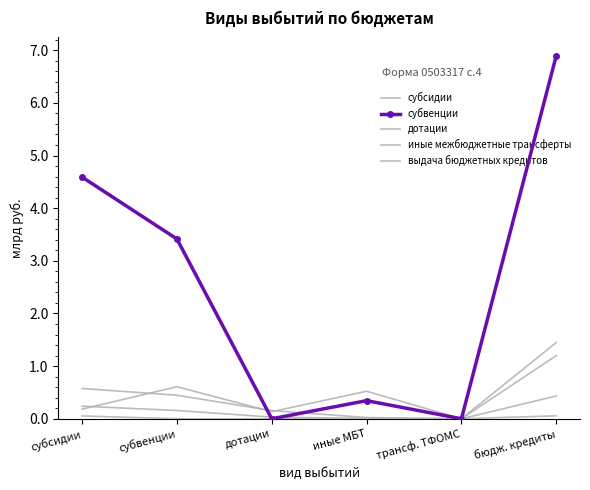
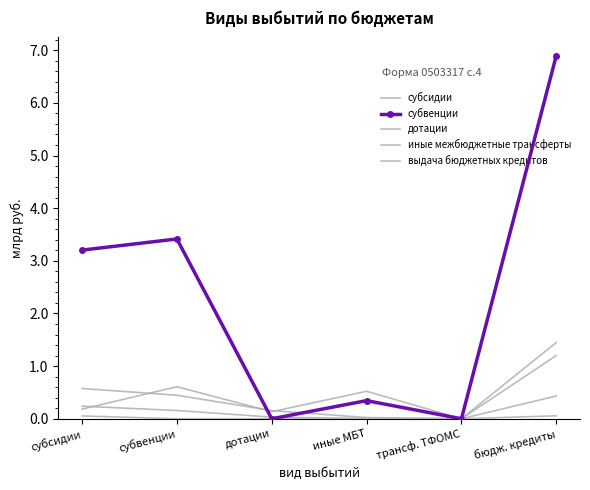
  {
    "субвенции": {
-     "субсидии": 4.6,
+     "субсидии": 3.2,
      "субвенции": 3.4,
      "иные МБТ": 0.3,
      "бюдж. кредиты": 6.9
    }
  }
